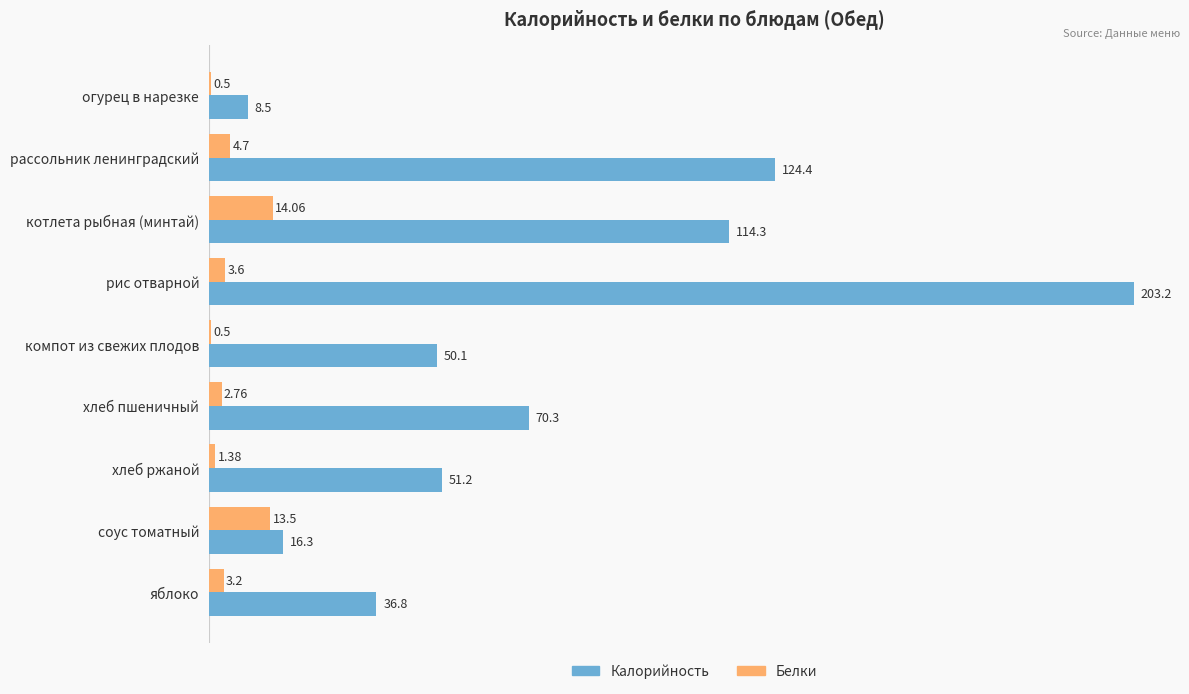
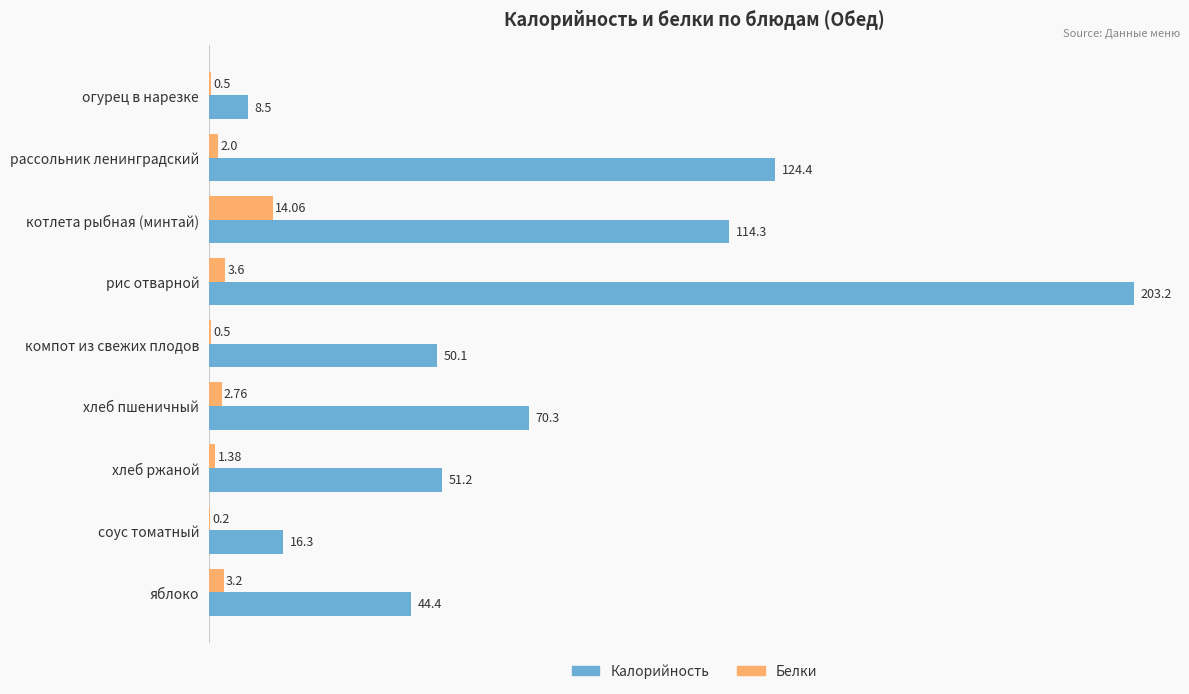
  {
    "Калорийность": {
      "огурец в нарезке": 8.5,
      "рассольник ленинградский": 124.4,
      "котлета рыбная (минтай)": 114.3,
      "рис отварной": 203.2,
      "компот из свежих плодов": 50.1,
      "хлеб пшеничный": 70.3,
      "хлеб ржаной": 51.2,
      "соус томатный": 16.3,
-     "яблоко": 36.8
+     "яблоко": 44.4
    },
    "Белки": {
      "огурец в нарезке": 0.5,
-     "рассольник ленинградский": 4.7,
+     "рассольник ленинградский": 2.0,
      "котлета рыбная (минтай)": 14.06,
      "рис отварной": 3.6,
      "компот из свежих плодов": 0.5,
      "хлеб пшеничный": 2.76,
      "хлеб ржаной": 1.38,
-     "соус томатный": 13.5,
+     "соус томатный": 0.2,
      "яблоко": 3.2
    }
  }
